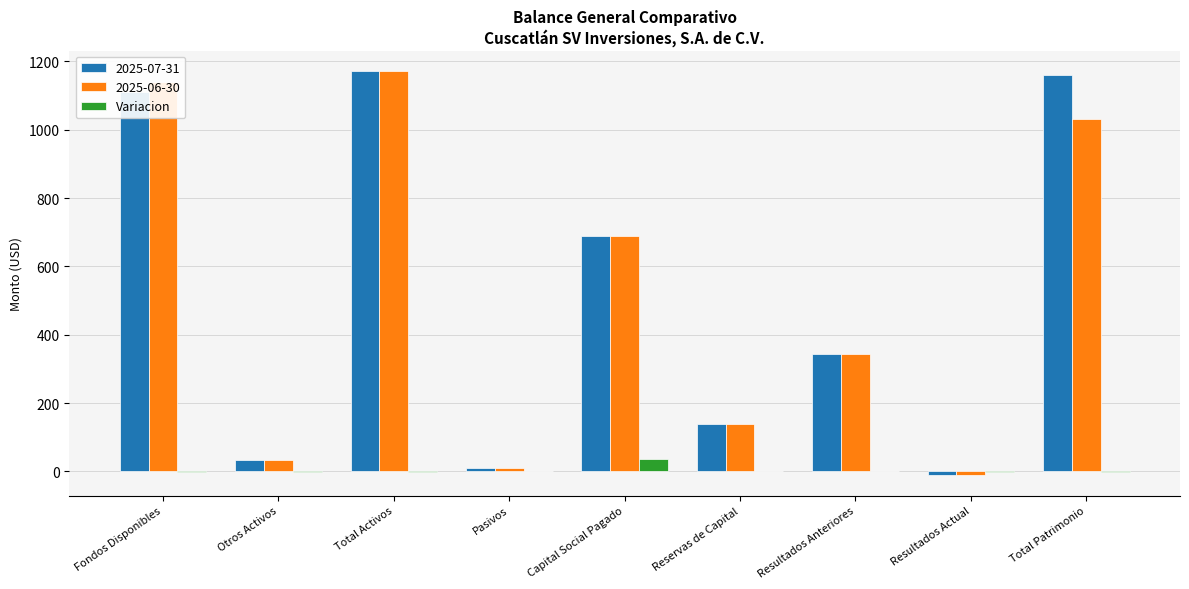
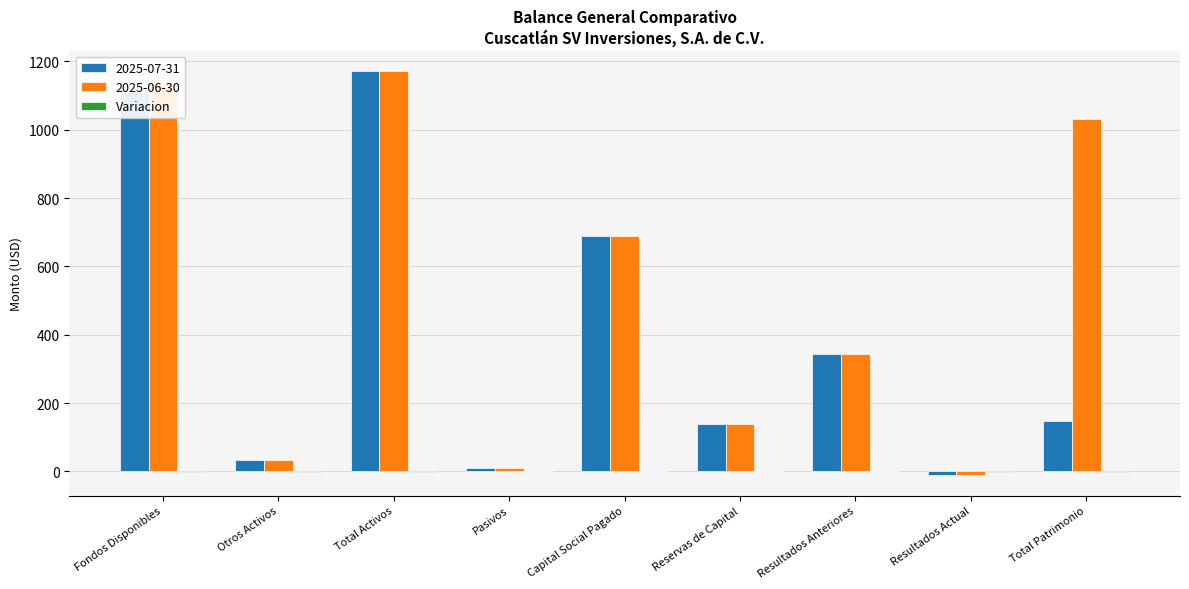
  {
    "2025-07-31": {
      "Otros Activos": 30,
      "Total Activos": 1170,
      "Pasivos": 10,
      "Capital Social Pagado": 690,
      "Reservas de Capital": 140,
      "Resultados Anteriores": 340,
      "Resultados Actual": -10,
-     "Total Patrimonio": 1160
+     "Total Patrimonio": 150
    },
    "2025-06-30": {
      "Otros Activos": 30,
      "Total Activos": 1170,
      "Pasivos": 10,
      "Capital Social Pagado": 690,
      "Reservas de Capital": 140,
      "Resultados Anteriores": 340,
      "Resultados Actual": -10,
      "Total Patrimonio": 1030
    },
    "Variacion": {
-     "Capital Social Pagado": 40,
+     "Capital Social Pagado": 0,
      "Reservas de Capital": 0,
      "Resultados Anteriores": 0
    }
  }
